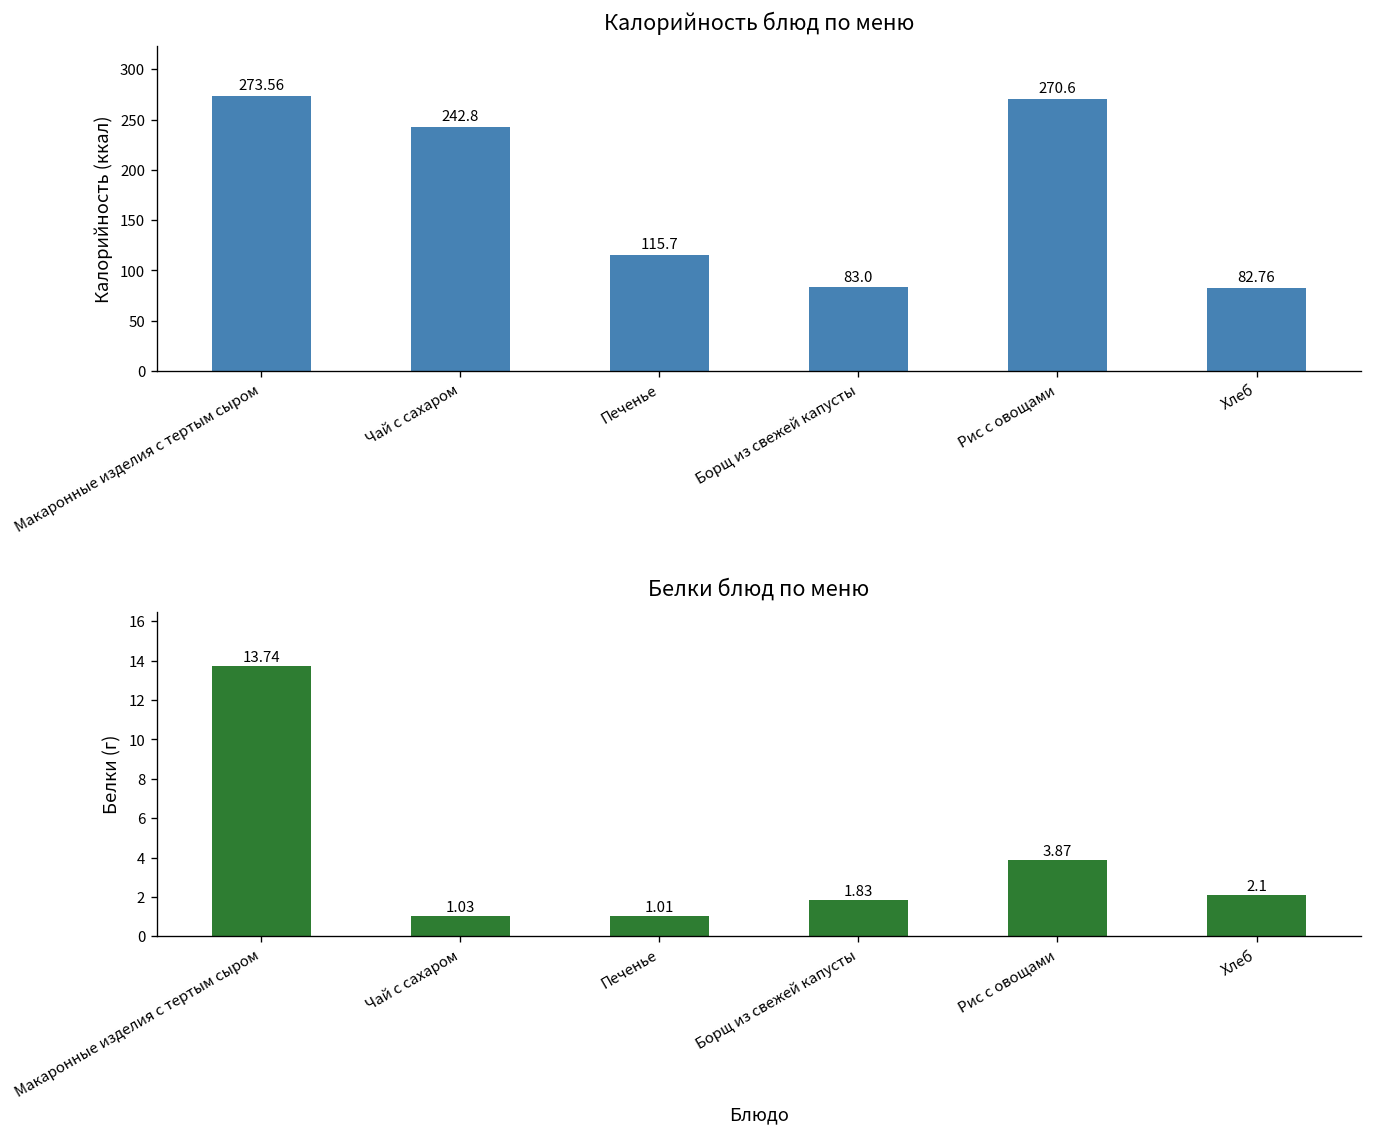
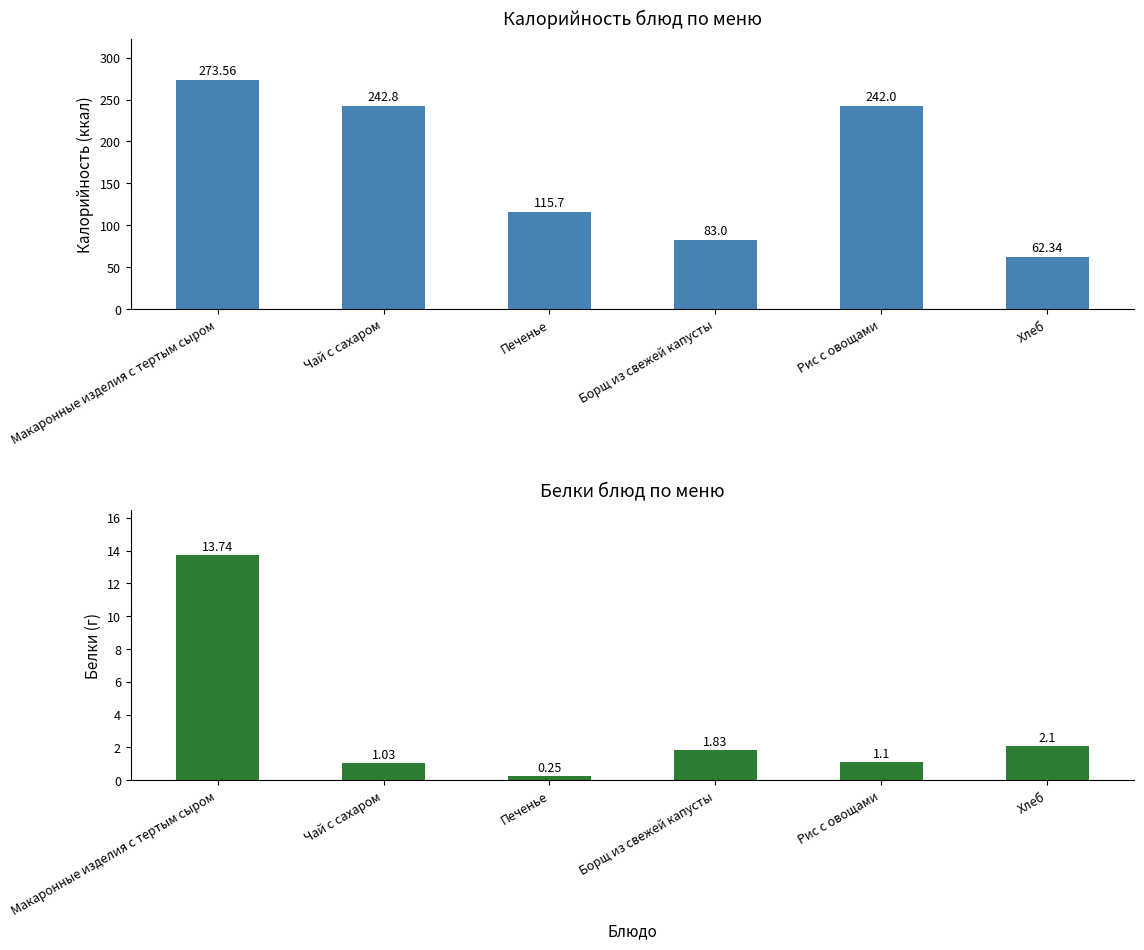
  {
    "Калорийность блюд по меню": {
      "Макаронные изделия с тертым сыром": 273.56,
      "Чай с сахаром": 242.8,
      "Печенье": 115.7,
      "Борщ из свежей капусты": 83.0,
-     "Рис с овощами": 270.6,
-     "Хлеб": 82.76
+     "Рис с овощами": 242.0,
+     "Хлеб": 62.34
    },
    "Белки блюд по меню": {
      "Макаронные изделия с тертым сыром": 13.74,
      "Чай с сахаром": 1.03,
-     "Печенье": 1.01,
+     "Печенье": 0.25,
      "Борщ из свежей капусты": 1.83,
-     "Рис с овощами": 3.87,
+     "Рис с овощами": 1.1,
      "Хлеб": 2.1
    }
  }
